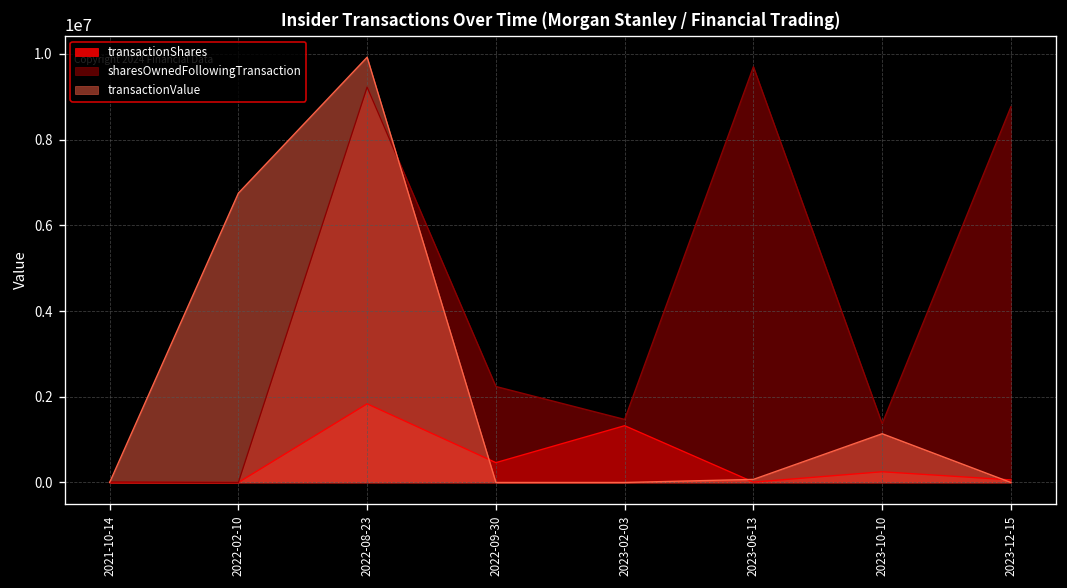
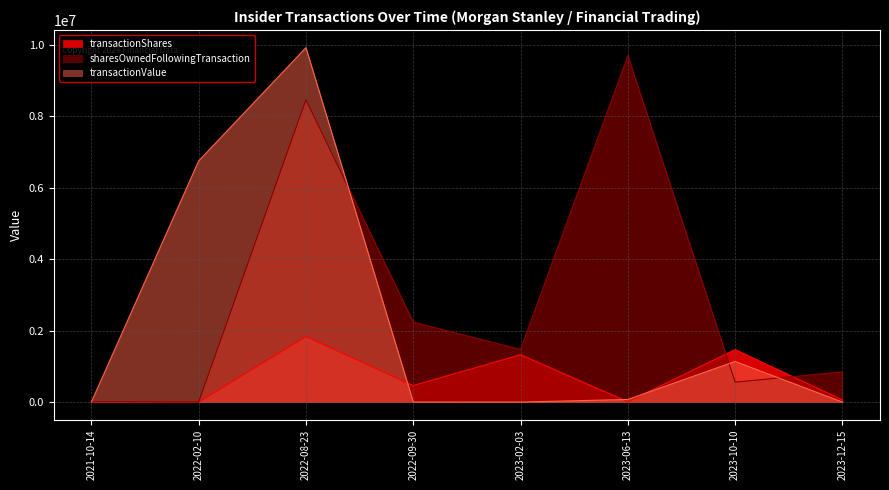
  {
    "transactionShares": {
      "2022-08-23": 1800000,
      "2022-09-30": 500000,
      "2023-02-03": 1300000,
-     "2023-10-10": 300000
+     "2023-10-10": 1500000
    },
    "sharesOwnedFollowingTransaction": {
-     "2022-08-23": 9200000,
+     "2022-08-23": 8500000,
      "2022-09-30": 2200000,
      "2023-02-03": 1500000,
      "2023-06-13": 9700000,
-     "2023-10-10": 1400000,
-     "2023-12-15": 8800000
+     "2023-10-10": 600000,
+     "2023-12-15": 800000
    },
    "transactionValue": {
      "2022-02-10": 6800000,
      "2022-08-23": 9900000,
      "2022-09-30": 0,
      "2023-02-03": 0,
      "2023-10-10": 1100000
    }
  }
